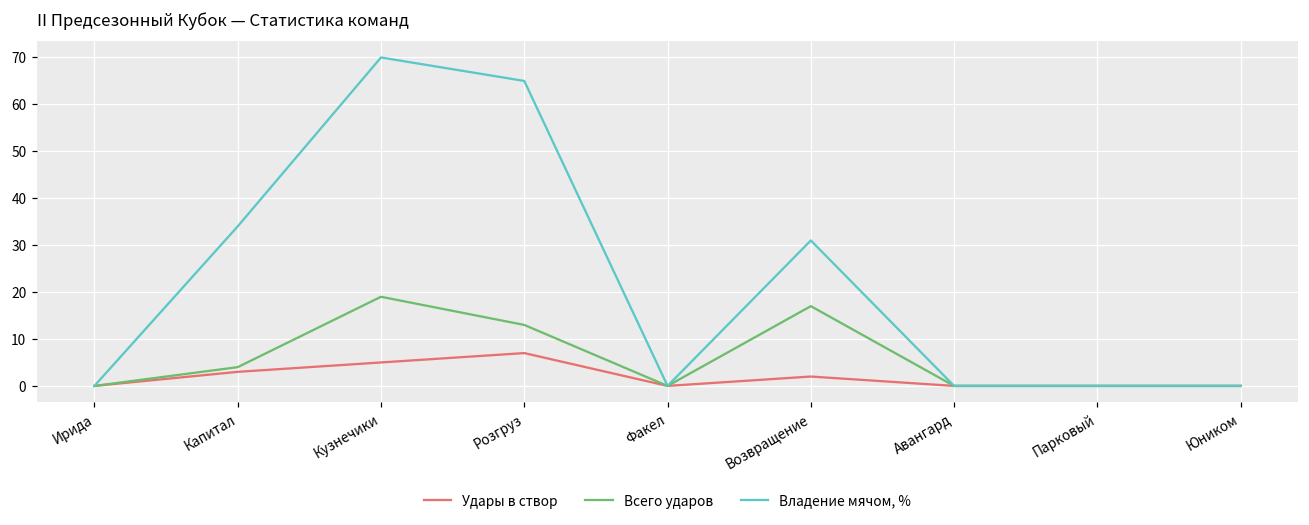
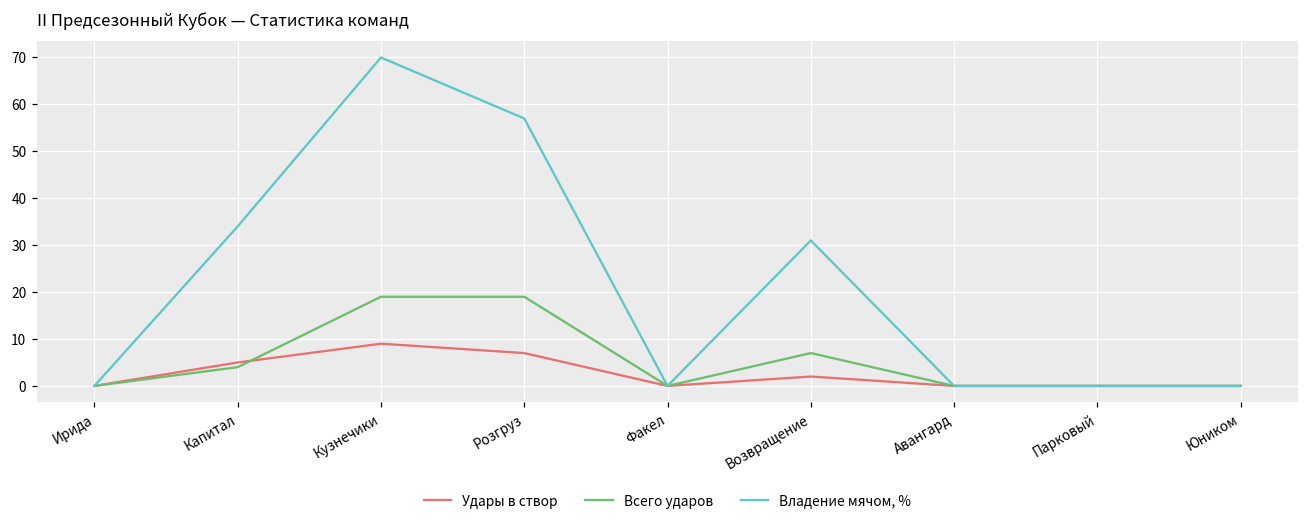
  {
    "Удары в створ": {
-     "Капитал": 3,
-     "Кузнечики": 5,
+     "Капитал": 5,
+     "Кузнечики": 9,
      "Розгруз": 7,
      "Возвращение": 2
    },
    "Всего ударов": {
      "Капитал": 4,
      "Кузнечики": 19,
-     "Розгруз": 13,
-     "Возвращение": 17
+     "Розгруз": 19,
+     "Возвращение": 7
    },
    "Владение мячом, %": {
      "Капитал": 34,
      "Кузнечики": 70,
-     "Розгруз": 65,
+     "Розгруз": 57,
      "Возвращение": 31
    }
  }
